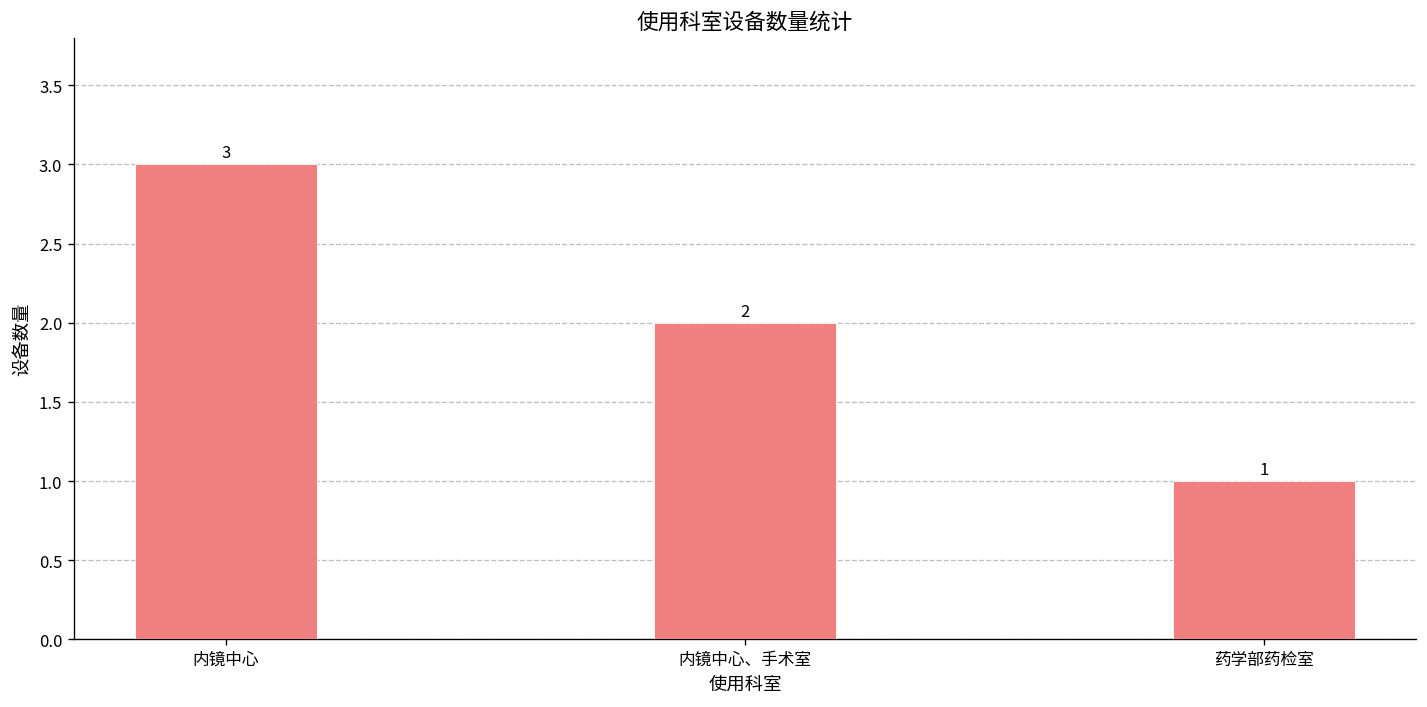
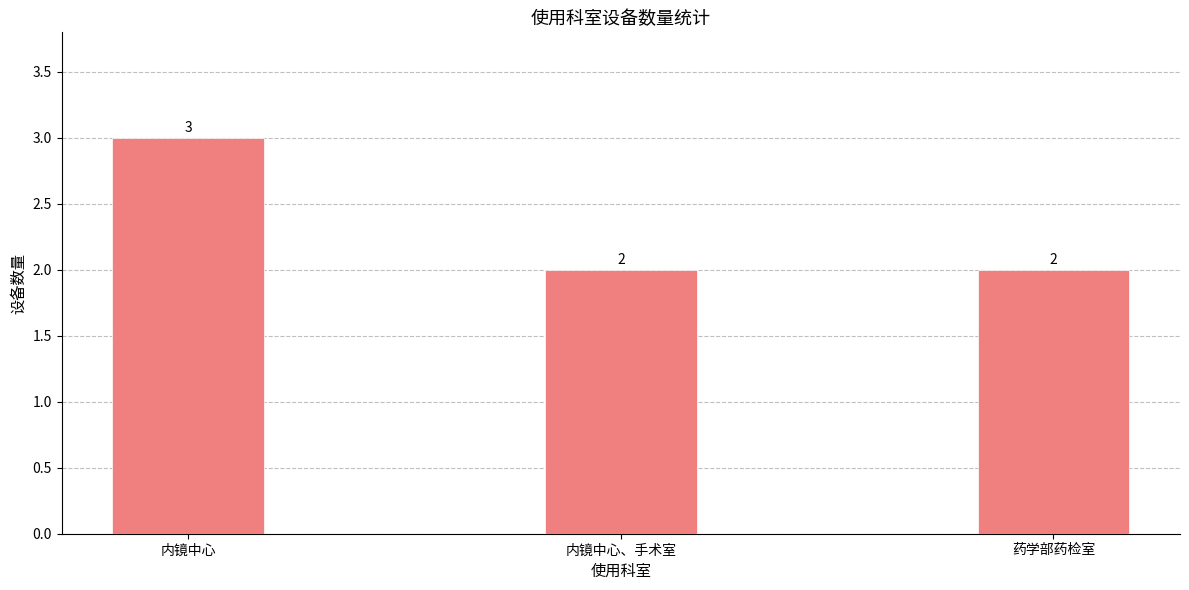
  {
    "内镜中心": 3,
    "内镜中心、手术室": 2,
-   "药学部药检室": 1
+   "药学部药检室": 2
  }
